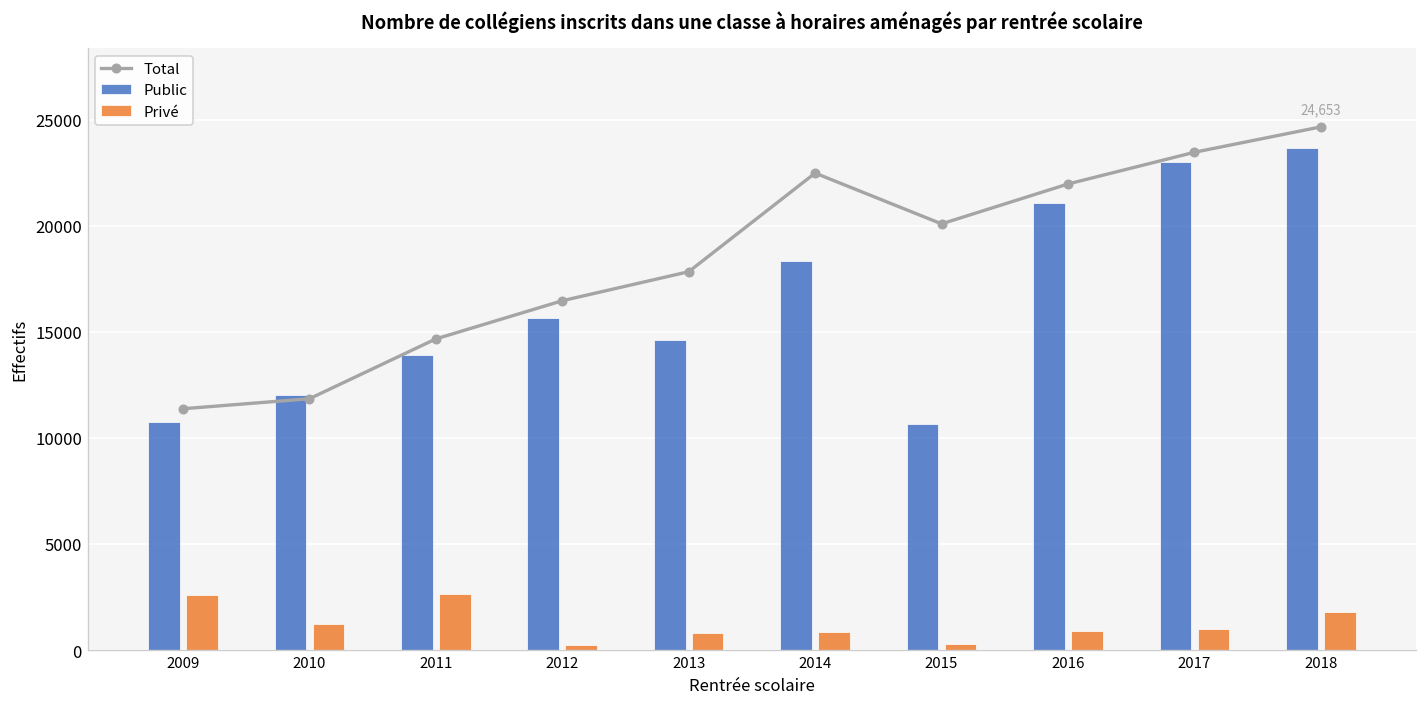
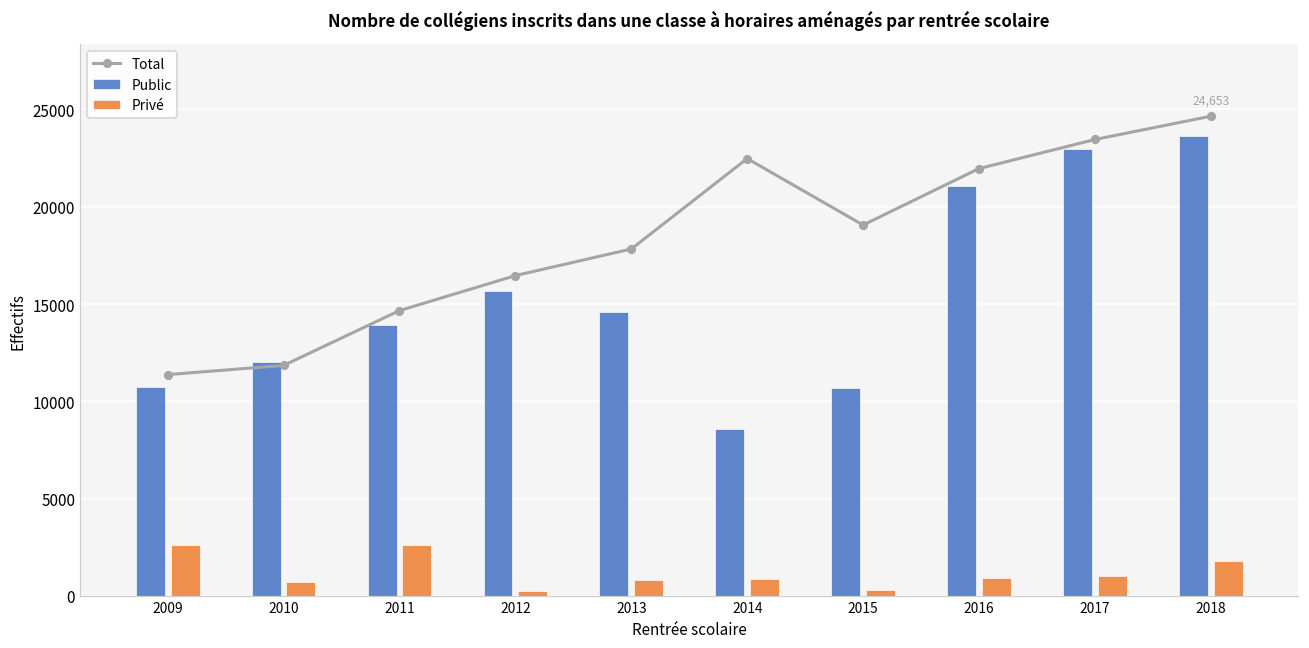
  {
    "Public": {
      "2009": 10700,
      "2010": 12000,
      "2011": 13900,
      "2012": 15700,
      "2013": 14600,
-     "2014": 18300,
+     "2014": 8600,
      "2015": 10700,
      "2016": 21000,
      "2017": 23000,
      "2018": 23700
    },
    "Total": {
      "2009": 11400,
      "2010": 11800,
      "2011": 14700,
      "2012": 16500,
      "2013": 17800,
      "2014": 22500,
-     "2015": 20100,
+     "2015": 19100,
      "2016": 22000,
      "2017": 23500
    },
    "Privé": {
      "2009": 2600,
-     "2010": 1200,
+     "2010": 700,
      "2011": 2600,
      "2012": 300,
      "2013": 800,
      "2014": 800,
      "2015": 300,
      "2016": 900,
      "2017": 1000,
      "2018": 1800
    }
  }
